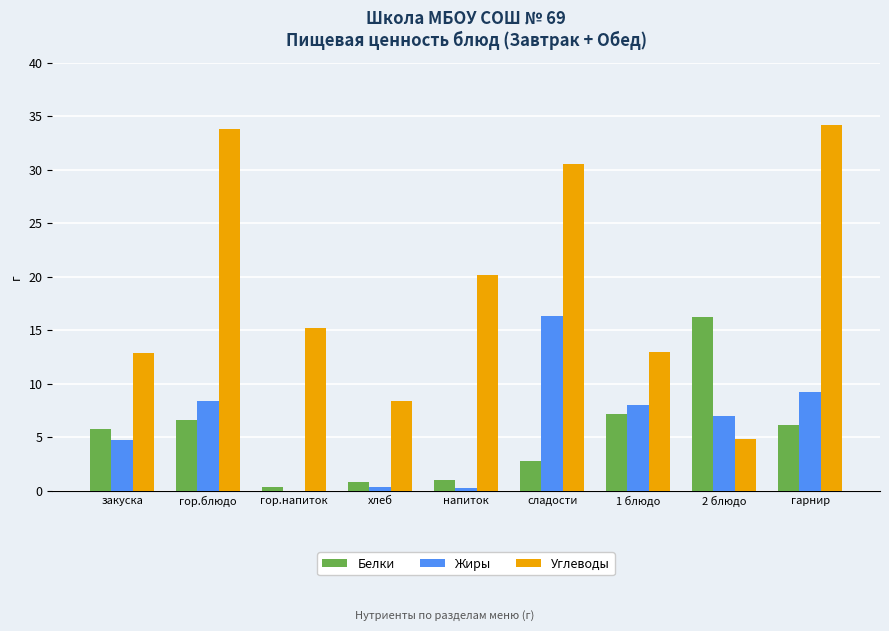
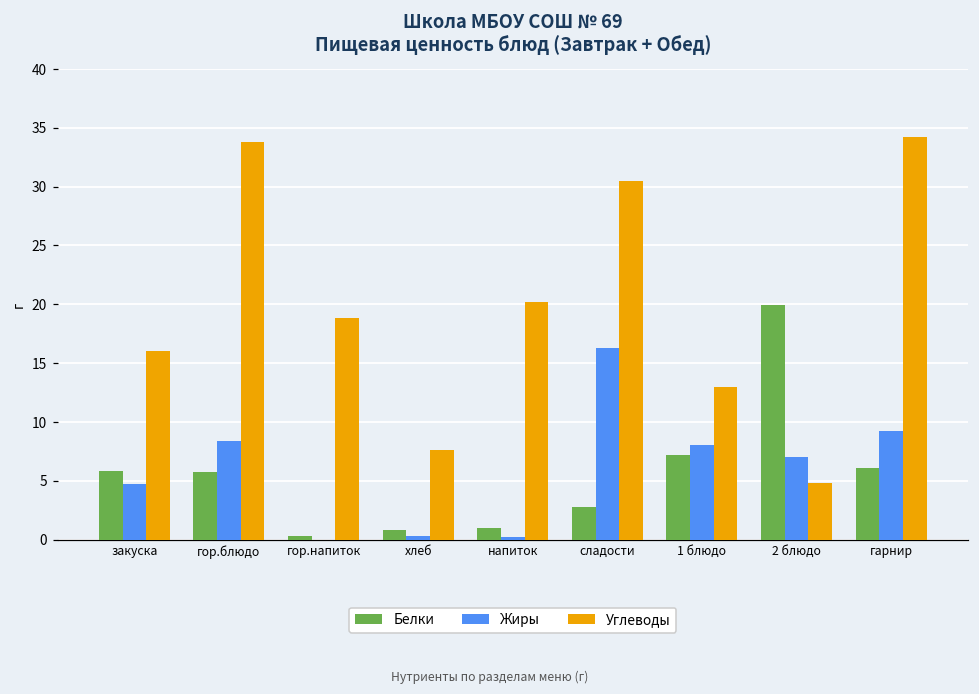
  {
    "Белки": {
      "закуска": 5.8,
-     "гор.блюдо": 6.6,
+     "гор.блюдо": 5.7,
      "гор.напиток": 0.3,
      "хлеб": 0.8,
      "напиток": 1.0,
      "сладости": 2.8,
      "1 блюдо": 7.2,
-     "2 блюдо": 16.2,
+     "2 блюдо": 19.9,
      "гарнир": 6.1
    },
    "Жиры": {
      "закуска": 4.7,
      "гор.блюдо": 8.4,
      "гор.напиток": 0.0,
      "хлеб": 0.3,
      "сладости": 16.3,
      "1 блюдо": 8.0,
      "2 блюдо": 7.0,
      "гарнир": 9.2
    },
    "Углеводы": {
-     "закуска": 12.9,
+     "закуска": 16.0,
      "гор.блюдо": 33.8,
-     "гор.напиток": 15.2,
-     "хлеб": 8.4,
+     "гор.напиток": 18.8,
+     "хлеб": 7.6,
      "напиток": 20.2,
      "сладости": 30.5,
      "1 блюдо": 13.0,
      "2 блюдо": 4.8,
      "гарнир": 34.2
    }
  }
